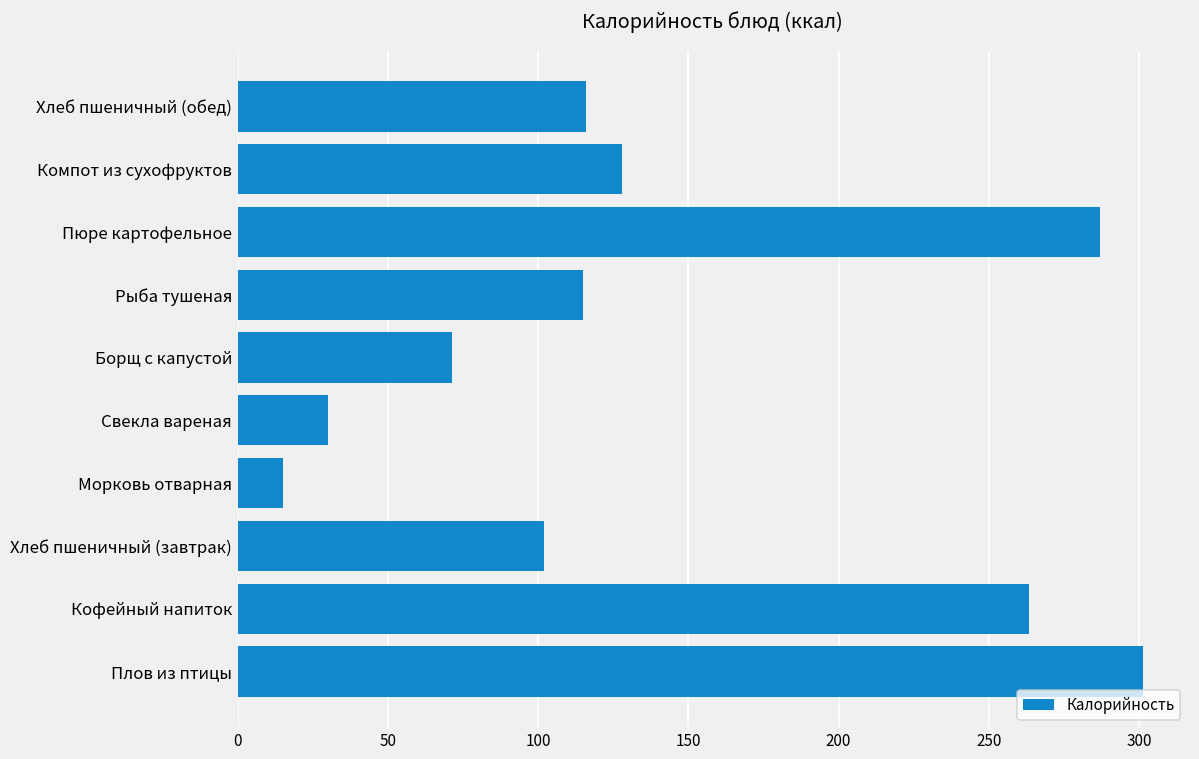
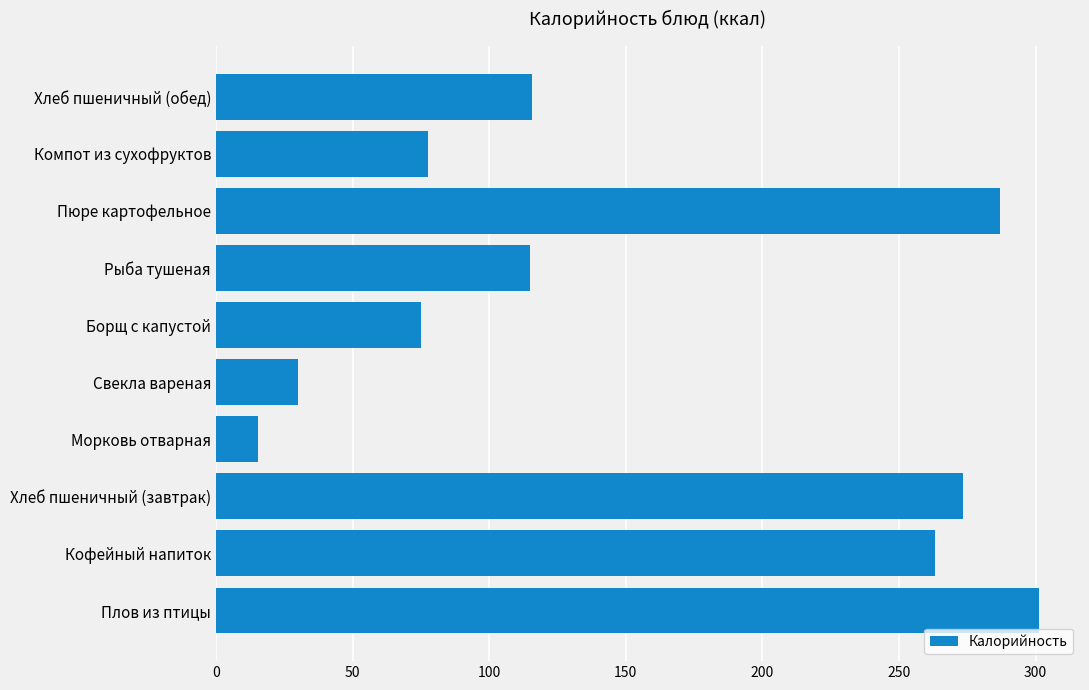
  {
    "Хлеб пшеничный (обед)": 116,
-   "Компот из сухофруктов": 128,
+   "Компот из сухофруктов": 78,
    "Пюре картофельное": 287,
    "Рыба тушеная": 115,
-   "Борщ с капустой": 71,
+   "Борщ с капустой": 75,
    "Свекла вареная": 30,
    "Морковь отварная": 15,
-   "Хлеб пшеничный (завтрак)": 102,
+   "Хлеб пшеничный (завтрак)": 274,
    "Кофейный напиток": 263,
    "Плов из птицы": 301
  }
